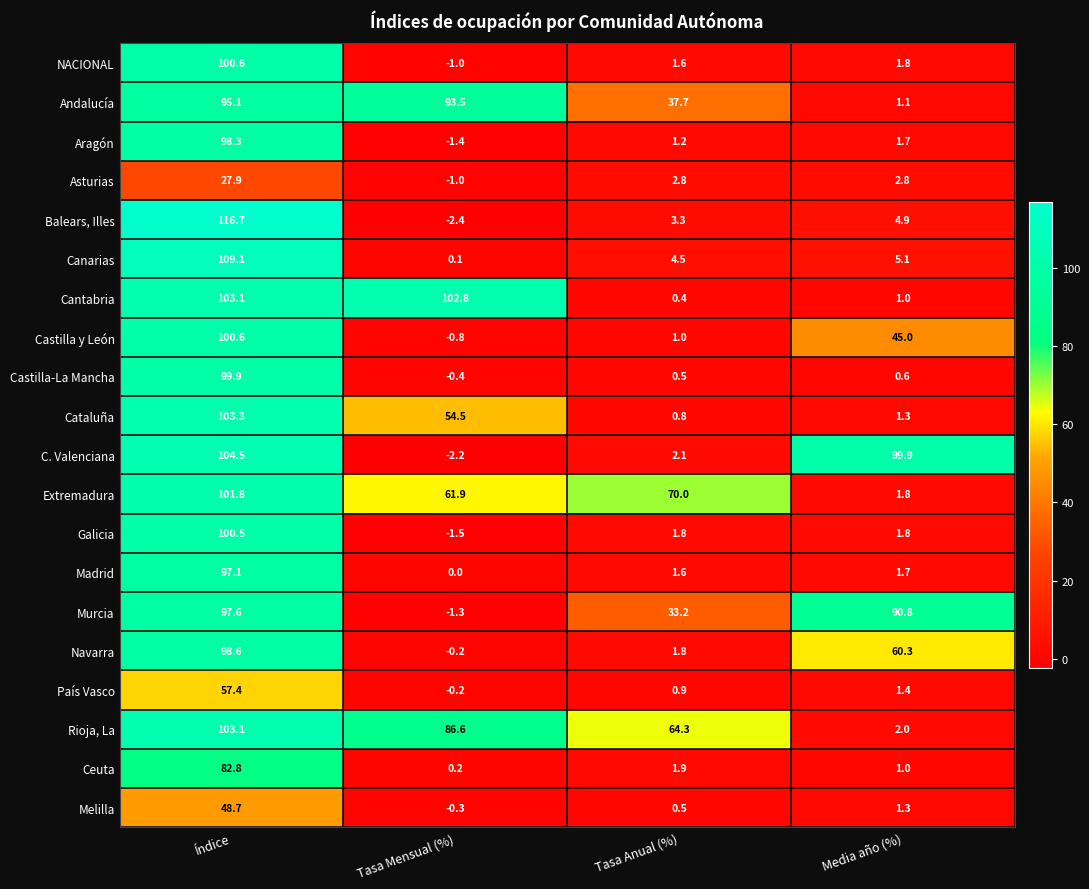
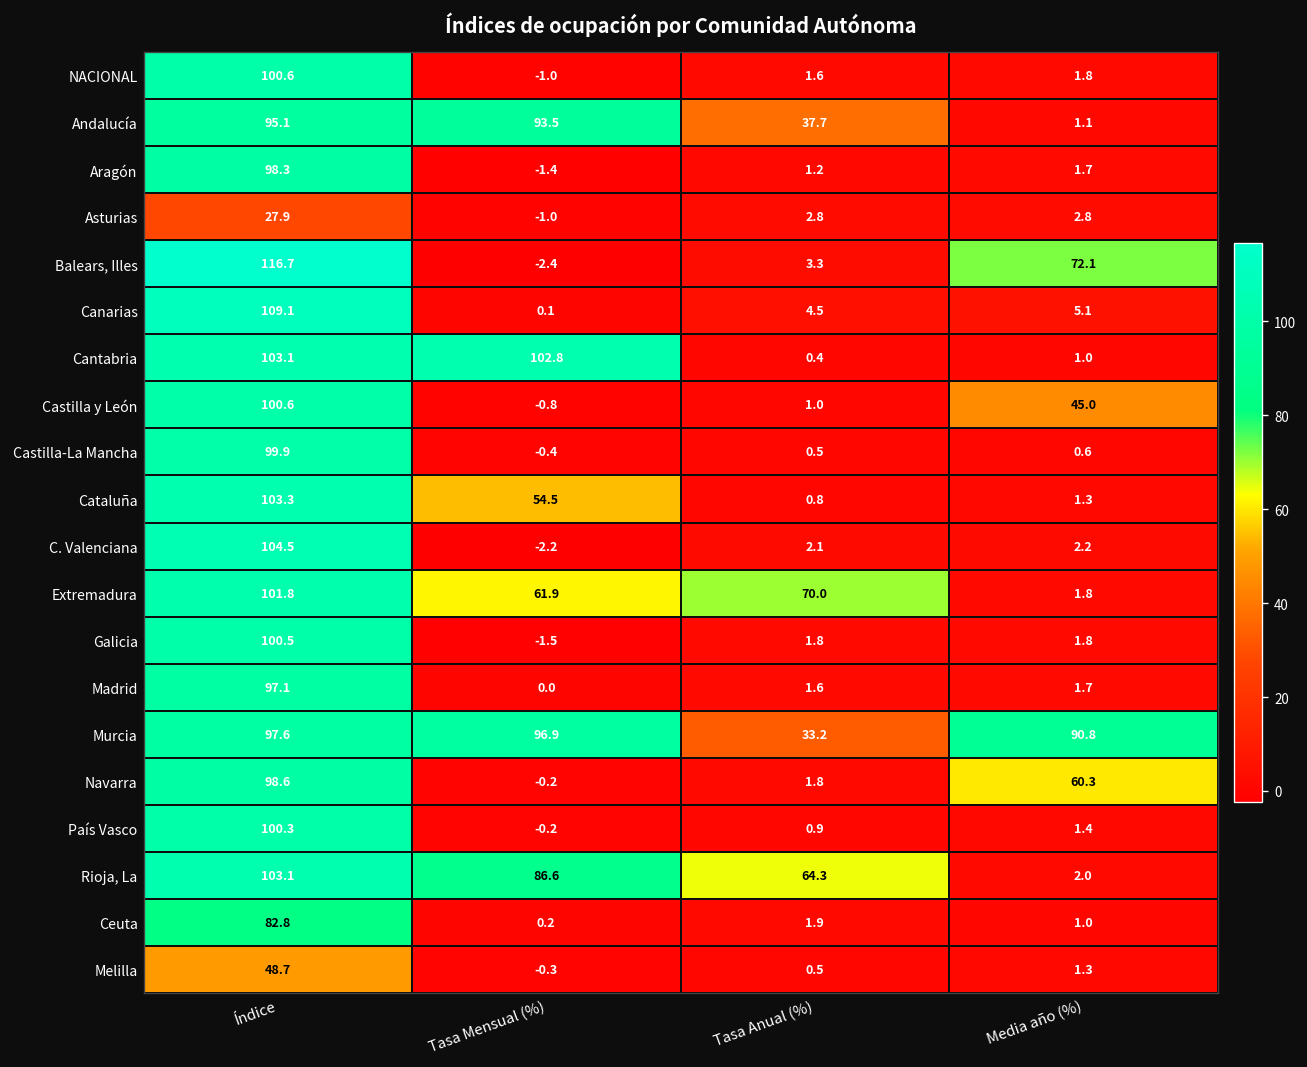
  {
    "NACIONAL": {
      "Índice": 100.6,
      "Tasa Mensual (%)": -1.0,
      "Tasa Anual (%)": 1.6,
      "Media año (%)": 1.8
    },
    "Andalucía": {
      "Índice": 95.1,
      "Tasa Mensual (%)": 93.5,
      "Tasa Anual (%)": 37.7,
      "Media año (%)": 1.1
    },
    "Aragón": {
      "Índice": 98.3,
      "Tasa Mensual (%)": -1.4,
      "Tasa Anual (%)": 1.2,
      "Media año (%)": 1.7
    },
    "Asturias": {
      "Índice": 27.9,
      "Tasa Mensual (%)": -1.0,
      "Tasa Anual (%)": 2.8,
      "Media año (%)": 2.8
    },
    "Balears, Illes": {
      "Índice": 116.7,
      "Tasa Mensual (%)": -2.4,
      "Tasa Anual (%)": 3.3,
-     "Media año (%)": 4.9
+     "Media año (%)": 72.1
    },
    "Canarias": {
      "Índice": 109.1,
      "Tasa Mensual (%)": 0.1,
      "Tasa Anual (%)": 4.5,
      "Media año (%)": 5.1
    },
    "Cantabria": {
      "Índice": 103.1,
      "Tasa Mensual (%)": 102.8,
      "Tasa Anual (%)": 0.4,
      "Media año (%)": 1.0
    },
    "Castilla y León": {
      "Índice": 100.6,
      "Tasa Mensual (%)": -0.8,
      "Tasa Anual (%)": 1.0,
      "Media año (%)": 45.0
    },
    "Castilla-La Mancha": {
      "Índice": 99.9,
      "Tasa Mensual (%)": -0.4,
      "Tasa Anual (%)": 0.5,
      "Media año (%)": 0.6
    },
    "Cataluña": {
      "Índice": 103.3,
      "Tasa Mensual (%)": 54.5,
      "Tasa Anual (%)": 0.8,
      "Media año (%)": 1.3
    },
    "C. Valenciana": {
      "Índice": 104.5,
      "Tasa Mensual (%)": -2.2,
      "Tasa Anual (%)": 2.1,
-     "Media año (%)": 99.9
+     "Media año (%)": 2.2
    },
    "Extremadura": {
      "Índice": 101.8,
      "Tasa Mensual (%)": 61.9,
      "Tasa Anual (%)": 70.0,
      "Media año (%)": 1.8
    },
    "Galicia": {
      "Índice": 100.5,
      "Tasa Mensual (%)": -1.5,
      "Tasa Anual (%)": 1.8,
      "Media año (%)": 1.8
    },
    "Madrid": {
      "Índice": 97.1,
      "Tasa Mensual (%)": 0.0,
      "Tasa Anual (%)": 1.6,
      "Media año (%)": 1.7
    },
    "Murcia": {
      "Índice": 97.6,
-     "Tasa Mensual (%)": -1.3,
+     "Tasa Mensual (%)": 96.9,
      "Tasa Anual (%)": 33.2,
      "Media año (%)": 90.8
    },
    "Navarra": {
      "Índice": 98.6,
      "Tasa Mensual (%)": -0.2,
      "Tasa Anual (%)": 1.8,
      "Media año (%)": 60.3
    },
    "País Vasco": {
-     "Índice": 57.4,
+     "Índice": 100.3,
      "Tasa Mensual (%)": -0.2,
      "Tasa Anual (%)": 0.9,
      "Media año (%)": 1.4
    },
    "Rioja, La": {
      "Índice": 103.1,
      "Tasa Mensual (%)": 86.6,
      "Tasa Anual (%)": 64.3,
      "Media año (%)": 2.0
    },
    "Ceuta": {
      "Índice": 82.8,
      "Tasa Mensual (%)": 0.2,
      "Tasa Anual (%)": 1.9,
      "Media año (%)": 1.0
    },
    "Melilla": {
      "Índice": 48.7,
      "Tasa Mensual (%)": -0.3,
      "Tasa Anual (%)": 0.5,
      "Media año (%)": 1.3
    }
  }
